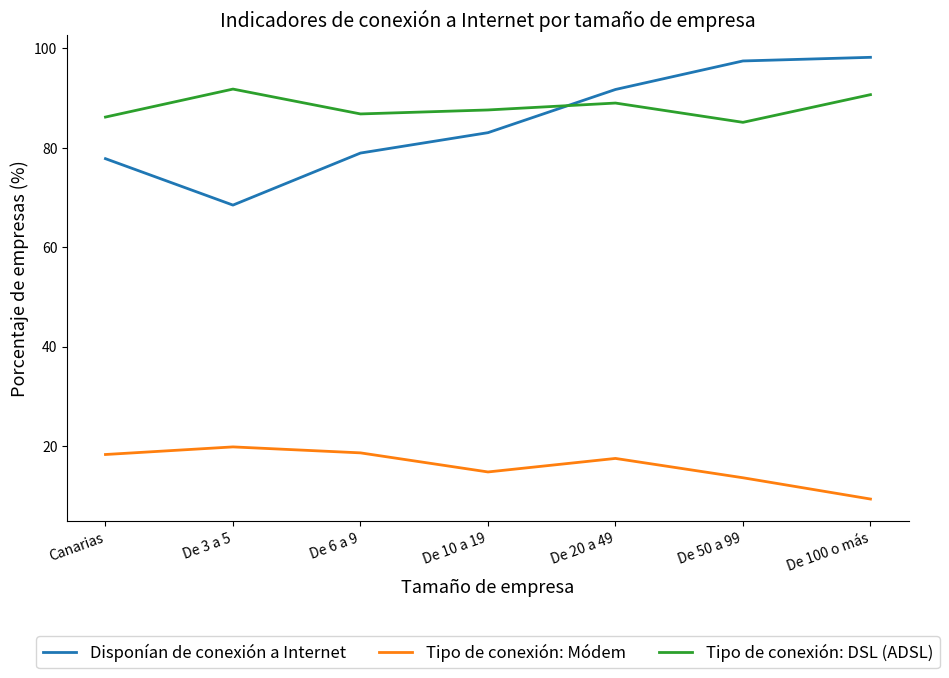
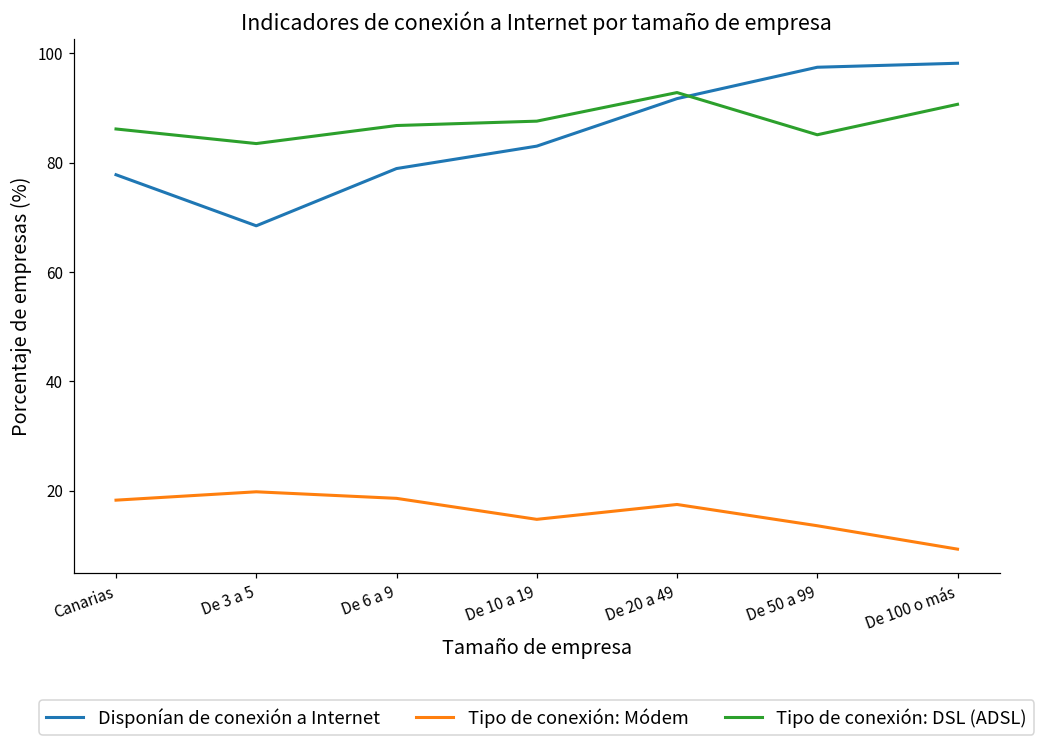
  {
    "Disponían de conexión a Internet": {
      "Canarias": 78,
      "De 3 a 5": 68,
      "De 6 a 9": 79,
      "De 10 a 19": 83,
      "De 20 a 49": 92,
      "De 50 a 99": 97,
      "De 100 o más": 98
    },
    "Tipo de conexión: Módem": {
      "Canarias": 18,
      "De 3 a 5": 20,
      "De 6 a 9": 19,
      "De 10 a 19": 15,
      "De 20 a 49": 17,
      "De 50 a 99": 14,
      "De 100 o más": 9
    },
    "Tipo de conexión: DSL (ADSL)": {
      "Canarias": 86,
-     "De 3 a 5": 92,
+     "De 3 a 5": 84,
      "De 6 a 9": 87,
      "De 10 a 19": 88,
-     "De 20 a 49": 89,
+     "De 20 a 49": 93,
      "De 50 a 99": 85,
      "De 100 o más": 91
    }
  }
